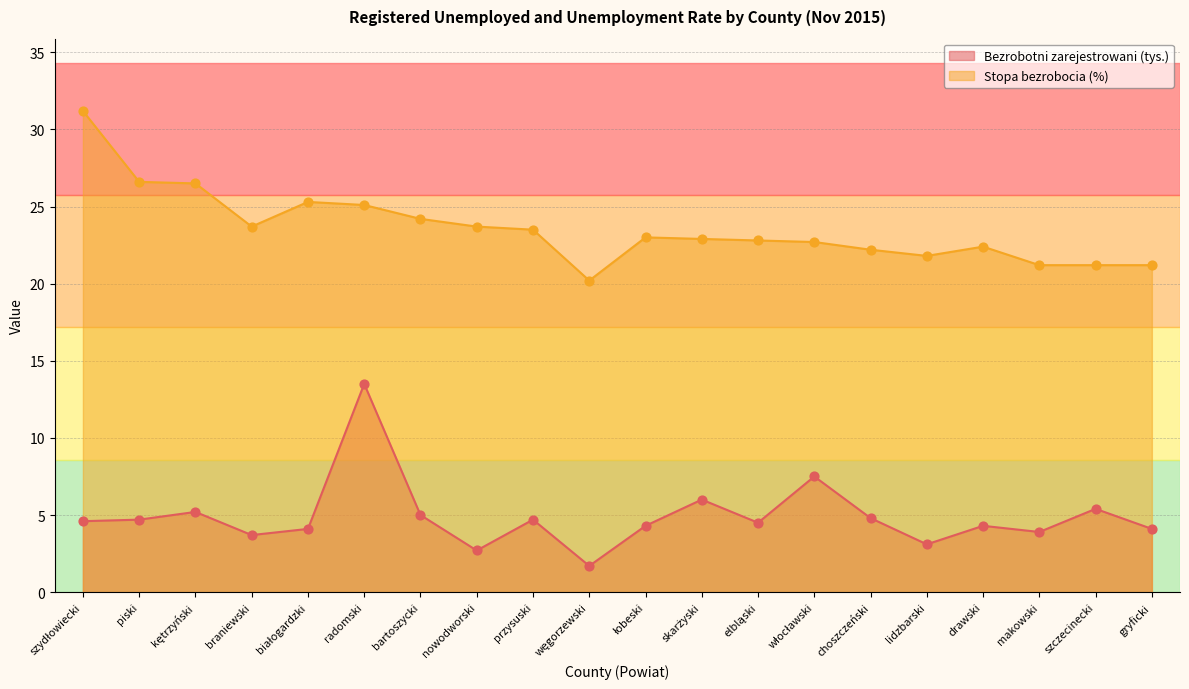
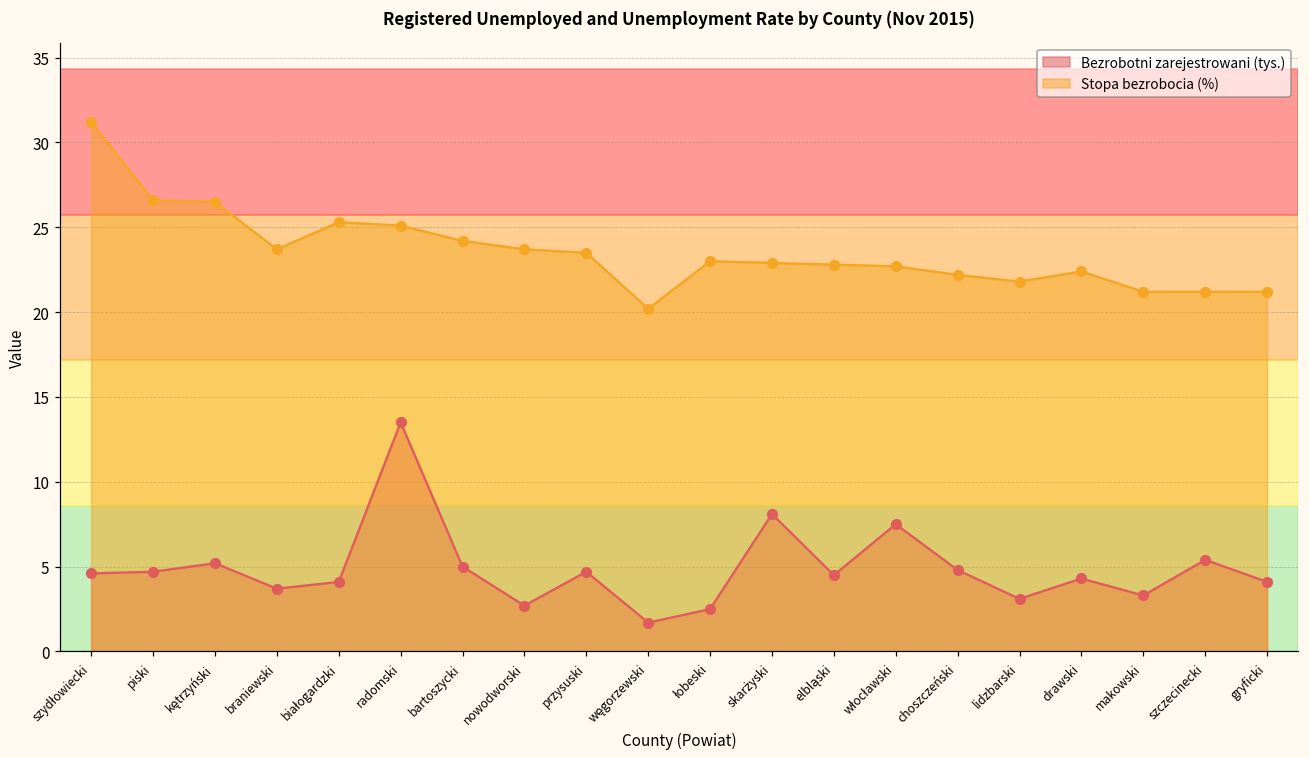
  {
    "Bezrobotni zarejestrowani (tys.)": {
      "szydłowiecki": 4.6,
      "piski": 4.7,
      "kętrzyński": 5.2,
      "braniewski": 3.7,
      "białogardzki": 4.1,
      "radomski": 13.5,
      "bartoszycki": 5.0,
      "nowodworski": 2.7,
      "przysuski": 4.7,
      "węgorzewski": 1.7,
-     "łobeski": 4.3,
-     "skarżyski": 6.0,
+     "łobeski": 2.5,
+     "skarżyski": 8.1,
      "elbląski": 4.5,
      "włocławski": 7.5,
      "choszczeński": 4.8,
      "lidzbarski": 3.1,
      "drawski": 4.3,
-     "makowski": 3.9,
+     "makowski": 3.3,
      "szczecinecki": 5.4,
      "gryficki": 4.1
    },
    "Stopa bezrobocia (%)": {
      "szydłowiecki": 31.2,
      "piski": 26.6,
      "kętrzyński": 26.5,
      "braniewski": 23.7,
      "białogardzki": 25.3,
      "radomski": 25.1,
      "bartoszycki": 24.2,
      "nowodworski": 23.7,
      "przysuski": 23.5,
      "węgorzewski": 20.2,
      "łobeski": 23.0,
      "skarżyski": 22.9,
      "elbląski": 22.8,
      "włocławski": 22.7,
      "choszczeński": 22.2,
      "lidzbarski": 21.8,
      "drawski": 22.4,
      "makowski": 21.2,
      "szczecinecki": 21.2,
      "gryficki": 21.2
    }
  }
